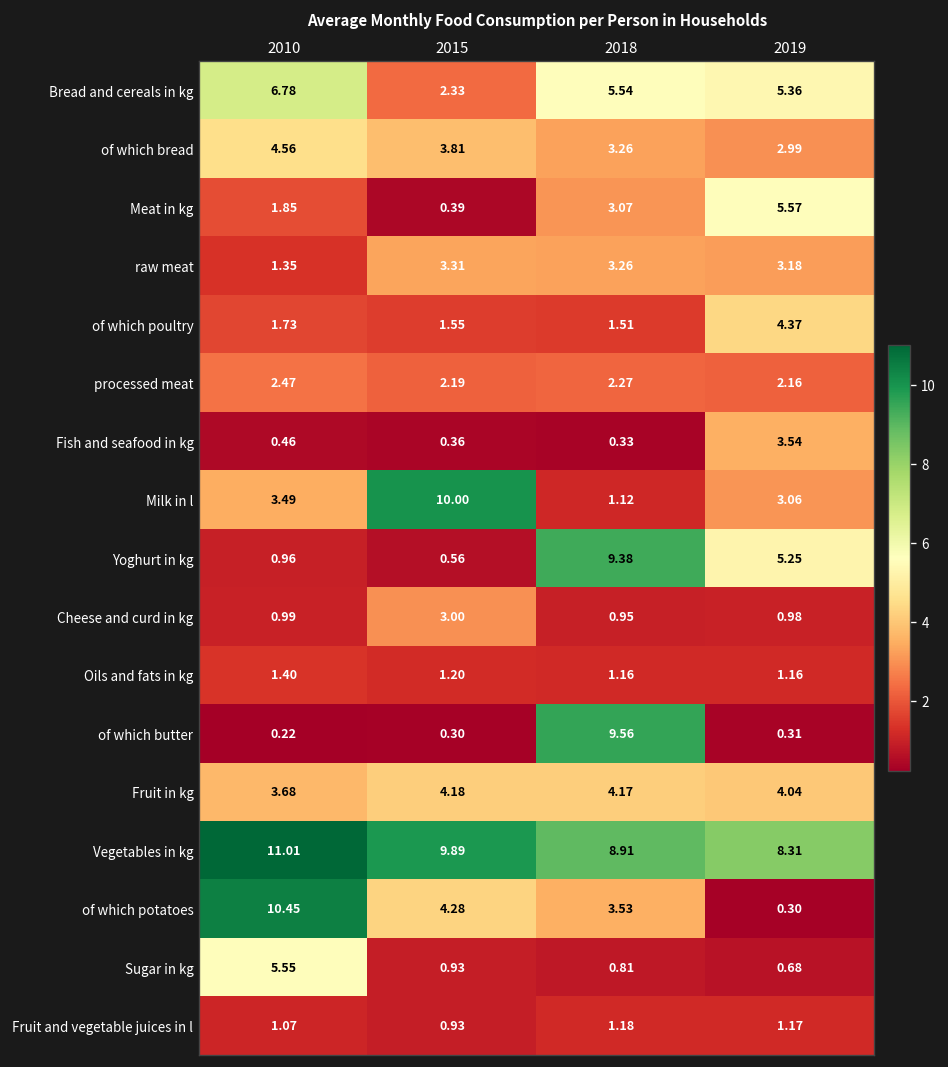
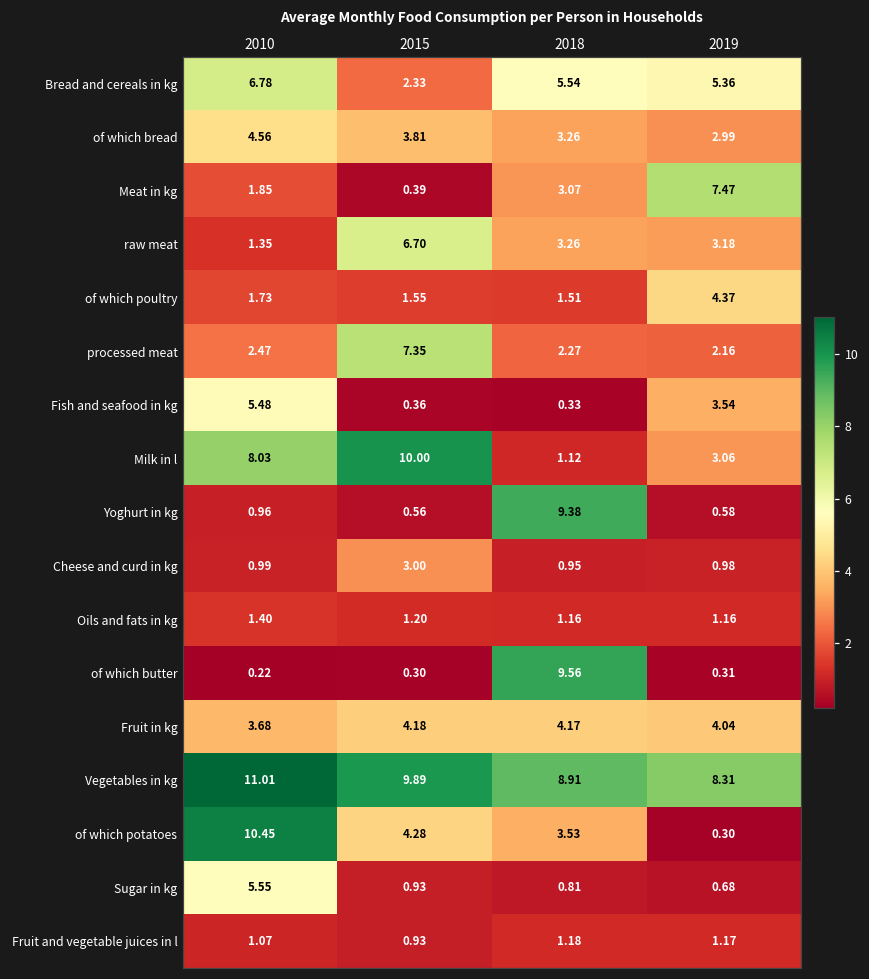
  {
    "Bread and cereals in kg": {
      "2010": 6.78,
      "2015": 2.33,
      "2018": 5.54,
      "2019": 5.36
    },
    "of which bread": {
      "2010": 4.56,
      "2015": 3.81,
      "2018": 3.26,
      "2019": 2.99
    },
    "Meat in kg": {
      "2010": 1.85,
      "2015": 0.39,
      "2018": 3.07,
-     "2019": 5.57
+     "2019": 7.47
    },
    "raw meat": {
      "2010": 1.35,
-     "2015": 3.31,
+     "2015": 6.70,
      "2018": 3.26,
      "2019": 3.18
    },
    "of which poultry": {
      "2010": 1.73,
      "2015": 1.55,
      "2018": 1.51,
      "2019": 4.37
    },
    "processed meat": {
      "2010": 2.47,
-     "2015": 2.19,
+     "2015": 7.35,
      "2018": 2.27,
      "2019": 2.16
    },
    "Fish and seafood in kg": {
-     "2010": 0.46,
+     "2010": 5.48,
      "2015": 0.36,
      "2018": 0.33,
      "2019": 3.54
    },
    "Milk in l": {
-     "2010": 3.49,
+     "2010": 8.03,
      "2015": 10.00,
      "2018": 1.12,
      "2019": 3.06
    },
    "Yoghurt in kg": {
      "2010": 0.96,
      "2015": 0.56,
      "2018": 9.38,
-     "2019": 5.25
+     "2019": 0.58
    },
    "Cheese and curd in kg": {
      "2010": 0.99,
      "2015": 3.00,
      "2018": 0.95,
      "2019": 0.98
    },
    "Oils and fats in kg": {
      "2010": 1.40,
      "2015": 1.20,
      "2018": 1.16,
      "2019": 1.16
    },
    "of which butter": {
      "2010": 0.22,
      "2015": 0.30,
      "2018": 9.56,
      "2019": 0.31
    },
    "Fruit in kg": {
      "2010": 3.68,
      "2015": 4.18,
      "2018": 4.17,
      "2019": 4.04
    },
    "Vegetables in kg": {
      "2010": 11.01,
      "2015": 9.89,
      "2018": 8.91,
      "2019": 8.31
    },
    "of which potatoes": {
      "2010": 10.45,
      "2015": 4.28,
      "2018": 3.53,
      "2019": 0.30
    },
    "Sugar in kg": {
      "2010": 5.55,
      "2015": 0.93,
      "2018": 0.81,
      "2019": 0.68
    },
    "Fruit and vegetable juices in l": {
      "2010": 1.07,
      "2015": 0.93,
      "2018": 1.18,
      "2019": 1.17
    }
  }
